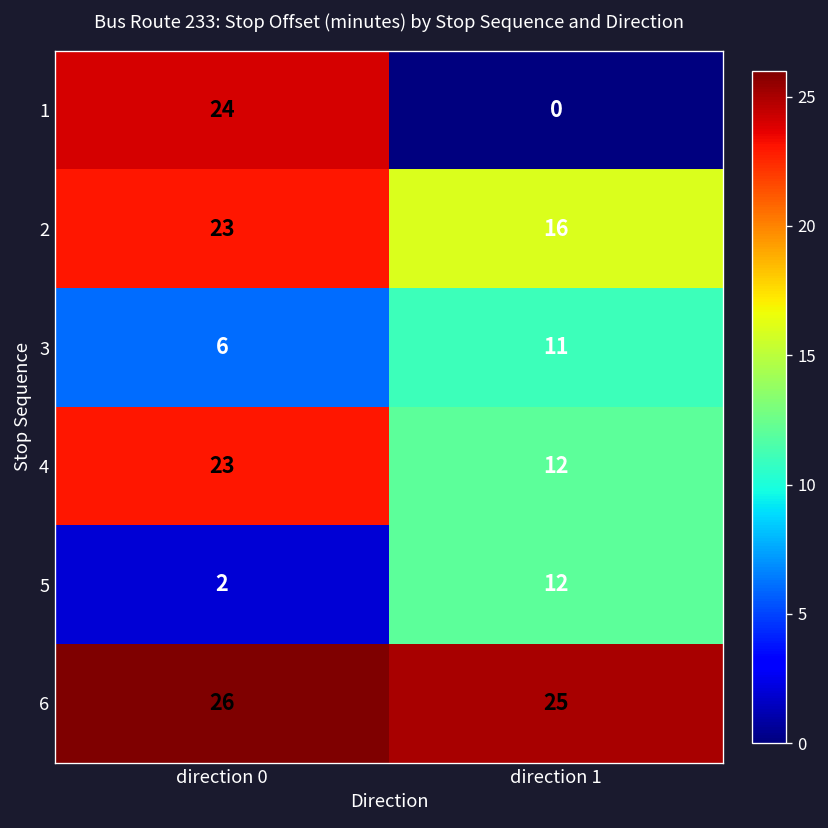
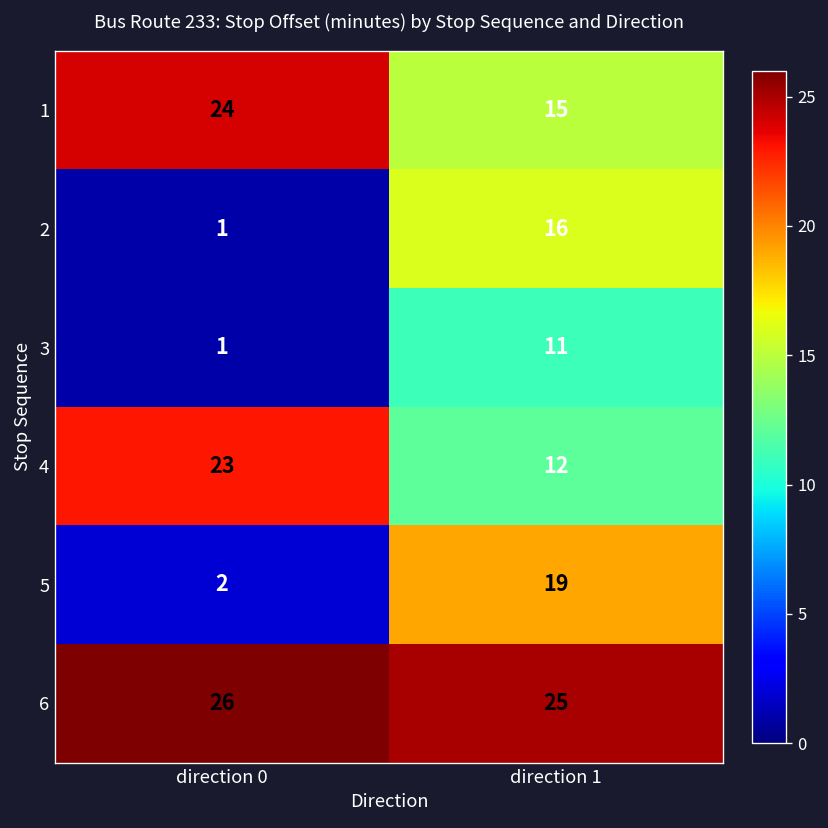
  {
    "1": {
      "direction 0": 24,
-     "direction 1": 0
+     "direction 1": 15
    },
    "2": {
-     "direction 0": 23,
+     "direction 0": 1,
      "direction 1": 16
    },
    "3": {
-     "direction 0": 6,
+     "direction 0": 1,
      "direction 1": 11
    },
    "4": {
      "direction 0": 23,
      "direction 1": 12
    },
    "5": {
      "direction 0": 2,
-     "direction 1": 12
+     "direction 1": 19
    },
    "6": {
      "direction 0": 26,
      "direction 1": 25
    }
  }
